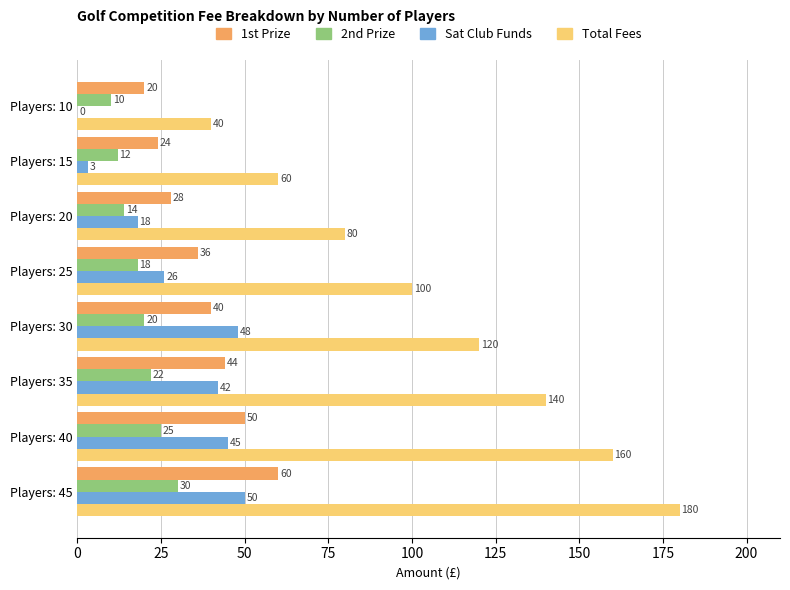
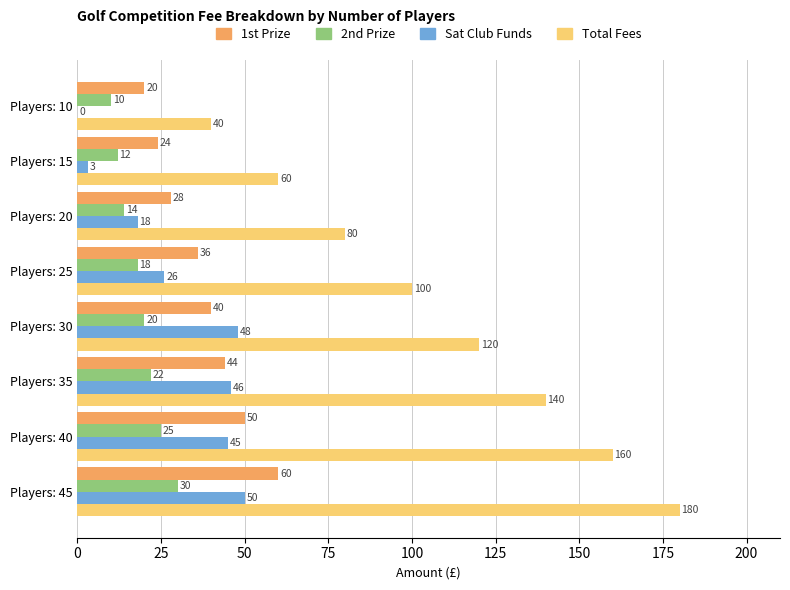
  {
    "2nd Prize": {
      "Players: 10": 10,
      "Players: 15": 12,
      "Players: 20": 14,
      "Players: 25": 18,
      "Players: 30": 20,
      "Players: 35": 22,
      "Players: 40": 25,
      "Players: 45": 30
    },
    "Sat Club Funds": {
      "Players: 10": 0,
      "Players: 15": 3,
      "Players: 20": 18,
      "Players: 25": 26,
      "Players: 30": 48,
-     "Players: 35": 42,
+     "Players: 35": 46,
      "Players: 40": 45,
      "Players: 45": 50
    }
  }
